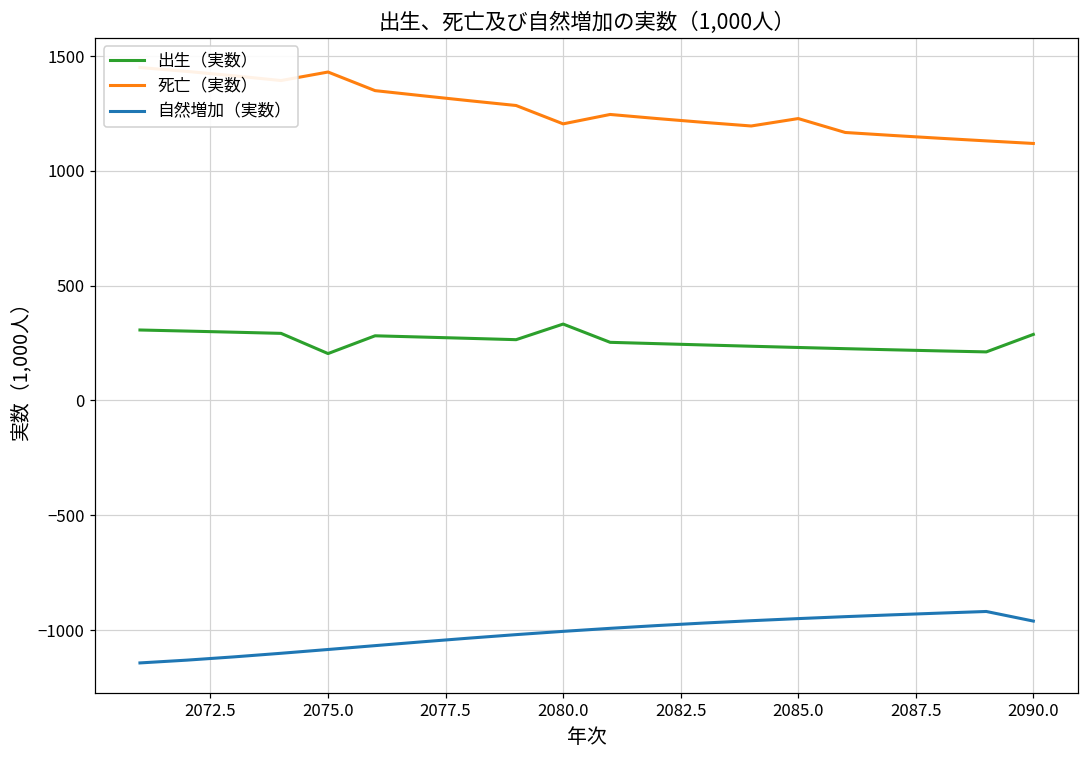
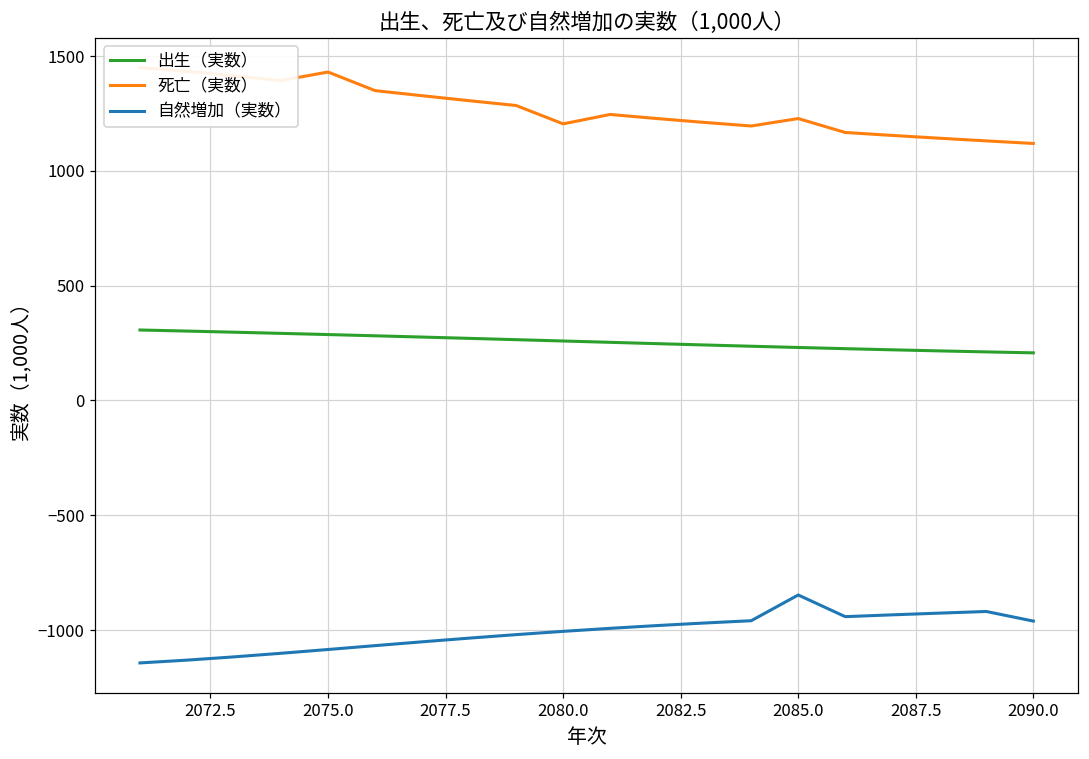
  {
    "出生（実数）": {
-     "2075.0": 200,
-     "2080.0": 330,
+     "2075.0": 290,
+     "2080.0": 260,
      "2085.0": 230,
-     "2090.0": 290
+     "2090.0": 210
    },
    "死亡（実数）": {
      "2075.0": 1430,
      "2080.0": 1200,
      "2085.0": 1230,
      "2090.0": 1120
    },
    "自然増加（実数）": {
      "2075.0": -1080,
      "2080.0": -1010,
-     "2085.0": -950,
+     "2085.0": -850,
      "2090.0": -960
    }
  }
